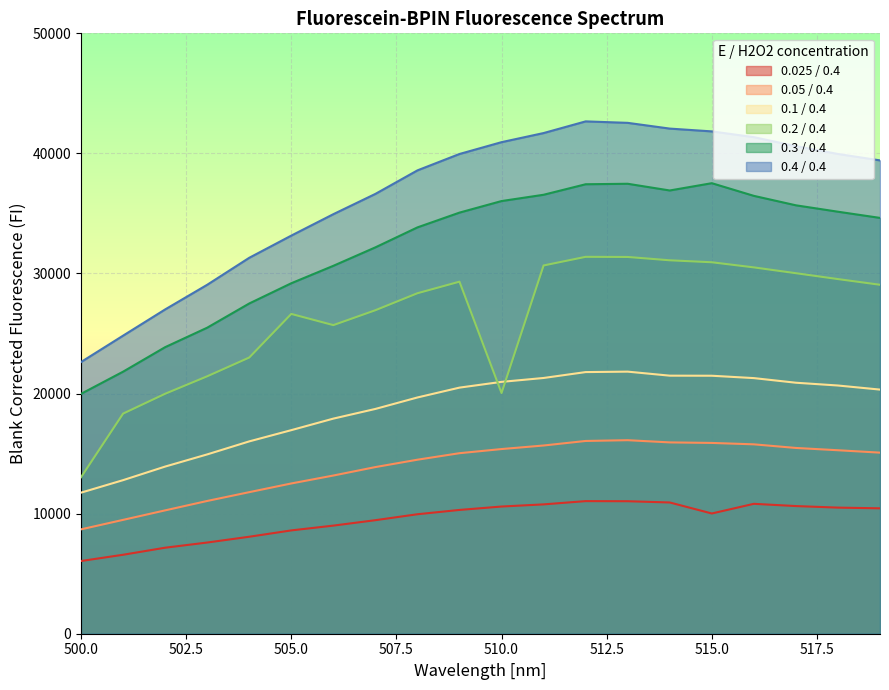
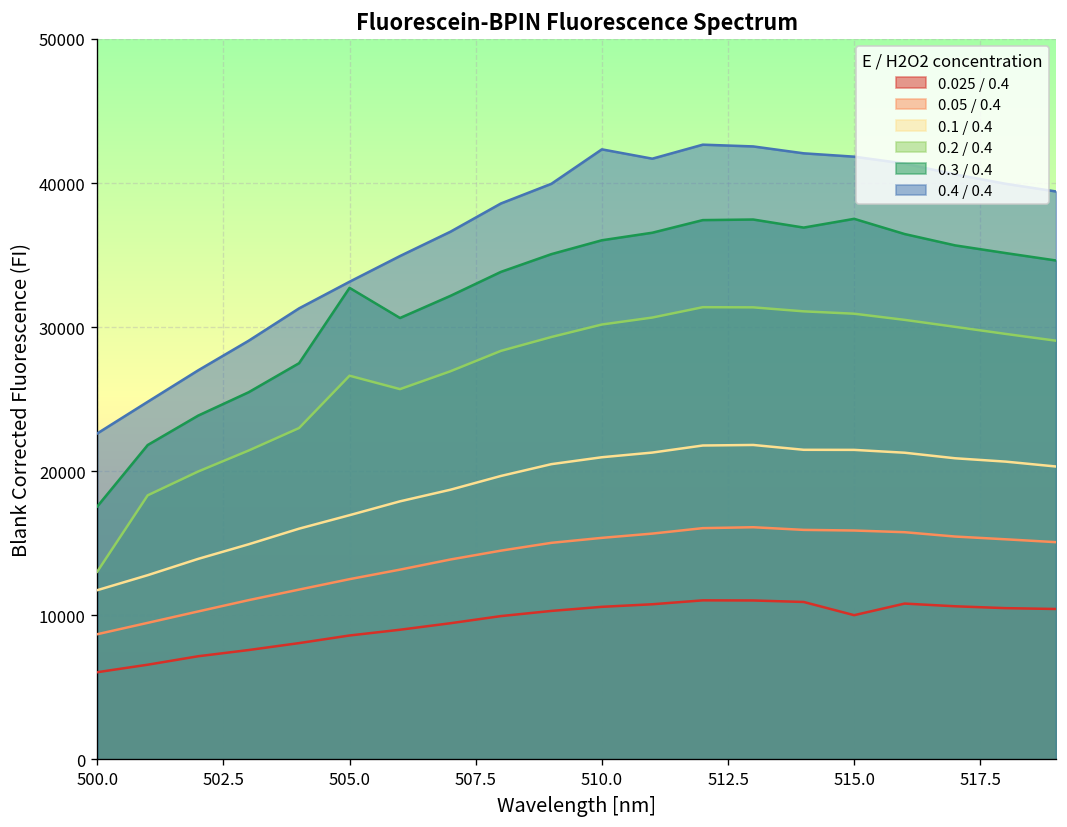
  {
    "0.025 / 0.4": {
      "500.0": 6100,
      "505.0": 8600,
      "510.0": 10600,
      "515.0": 10000
    },
    "0.05 / 0.4": {
      "500.0": 8700,
      "505.0": 12500,
      "510.0": 15400,
      "515.0": 15900
    },
    "0.1 / 0.4": {
      "500.0": 11700,
      "505.0": 17000,
      "510.0": 21000,
      "515.0": 21500
    },
    "0.2 / 0.4": {
      "500.0": 13000,
      "505.0": 26600,
-     "510.0": 20000,
+     "510.0": 30200,
      "515.0": 30900
    },
    "0.3 / 0.4": {
-     "500.0": 20000,
-     "505.0": 29200,
+     "500.0": 17600,
+     "505.0": 32700,
      "510.0": 36000,
      "515.0": 37500
    },
    "0.4 / 0.4": {
      "500.0": 22600,
      "505.0": 33200,
-     "510.0": 40900,
+     "510.0": 42300,
      "515.0": 41800
    }
  }
